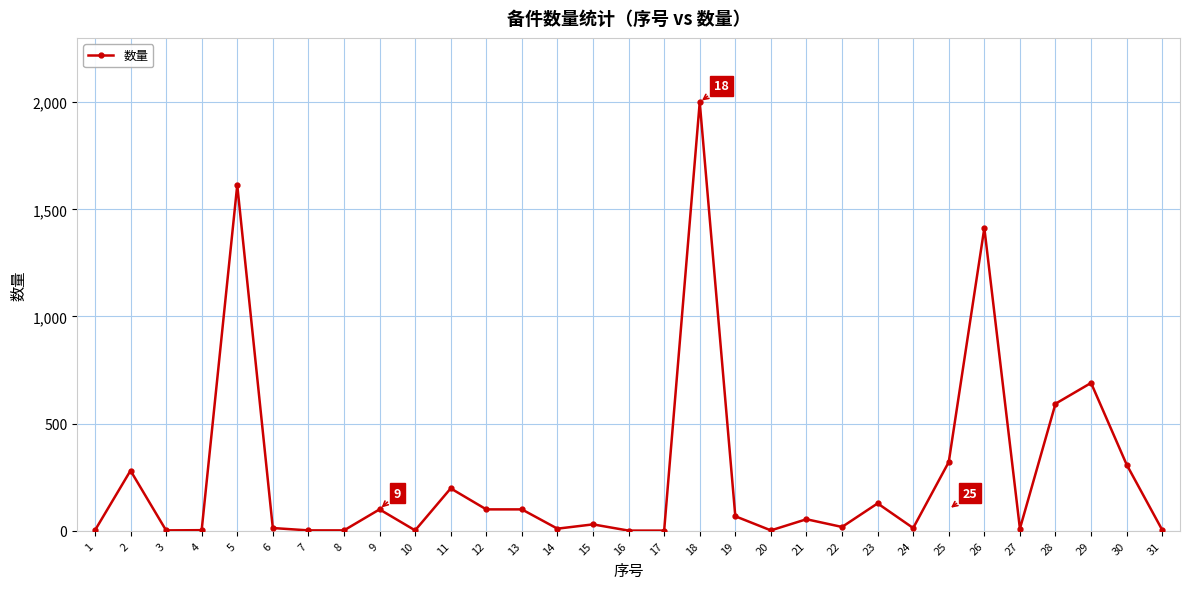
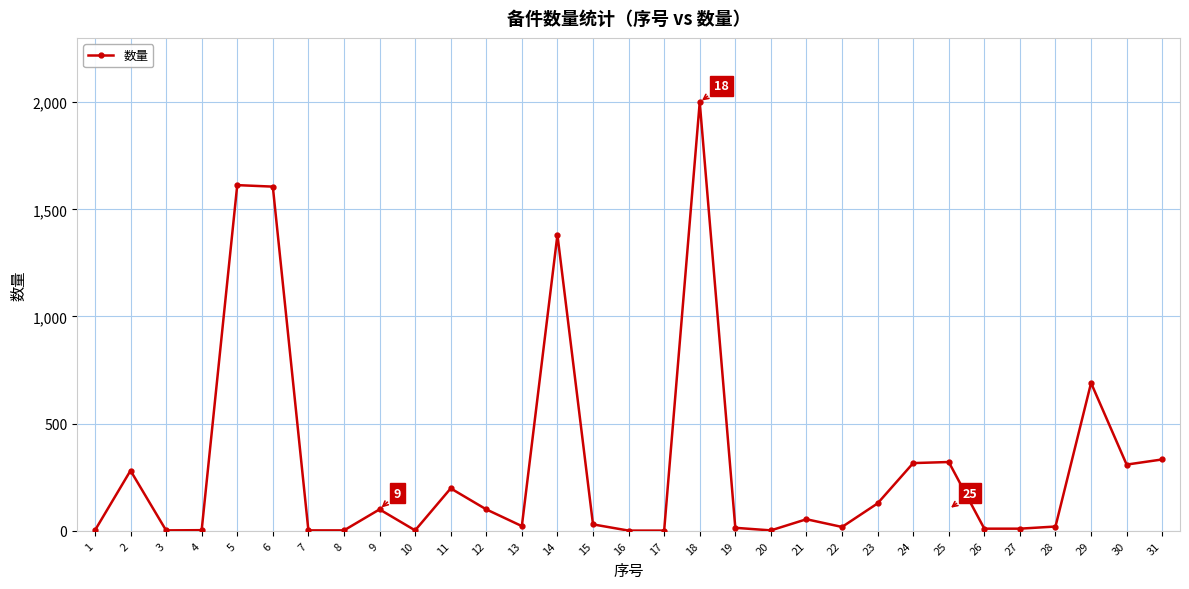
  {
    "1": "0",
    "2": "280",
    "3": "0",
    "4": "0",
    "5": "1,610",
-   "6": "10",
+   "6": "1,610",
    "7": "0",
    "8": "0",
    "10": "0",
    "11": "200",
    "12": "100",
-   "13": "100",
-   "14": "10",
+   "13": "20",
+   "14": "1,380",
    "15": "30",
    "16": "0",
    "17": "0",
-   "19": "70",
+   "19": "10",
    "20": "0",
    "21": "50",
    "22": "20",
    "23": "130",
-   "24": "10",
-   "26": "1,410",
+   "24": "320",
+   "26": "10",
    "27": "10",
-   "28": "590",
+   "28": "20",
    "29": "690",
    "30": "310",
-   "31": "0"
+   "31": "330"
  }
